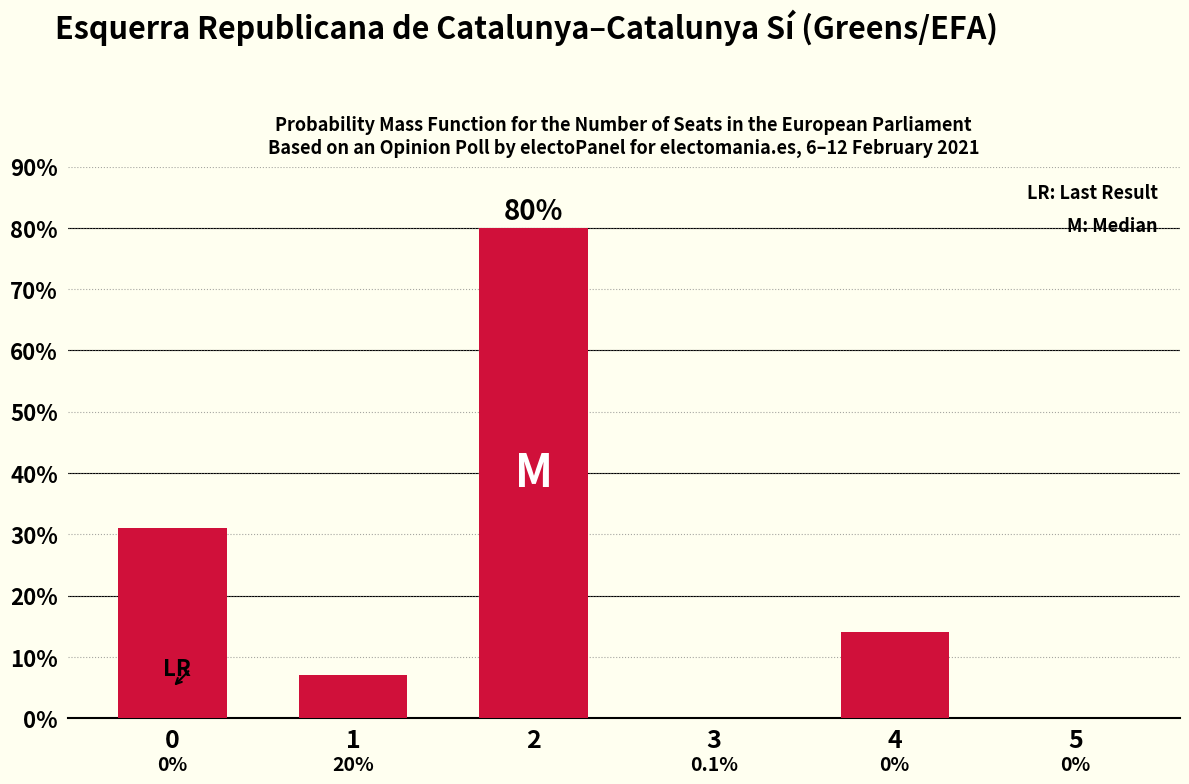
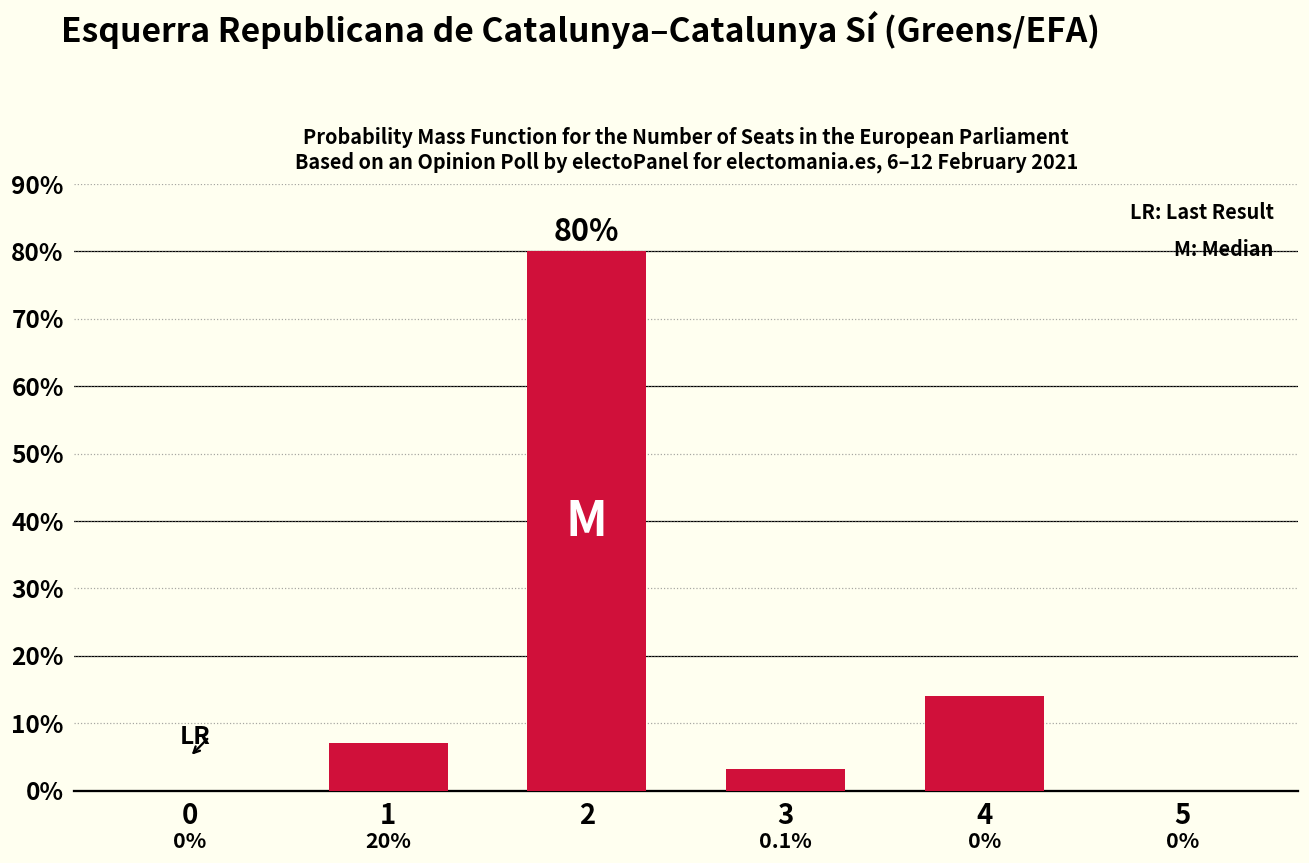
  {
-   "0": "31%",
+   "0": "0%",
    "1": "7%",
-   "3": "0%",
+   "3": "3%",
    "4": "14%",
    "5": "0%"
  }
